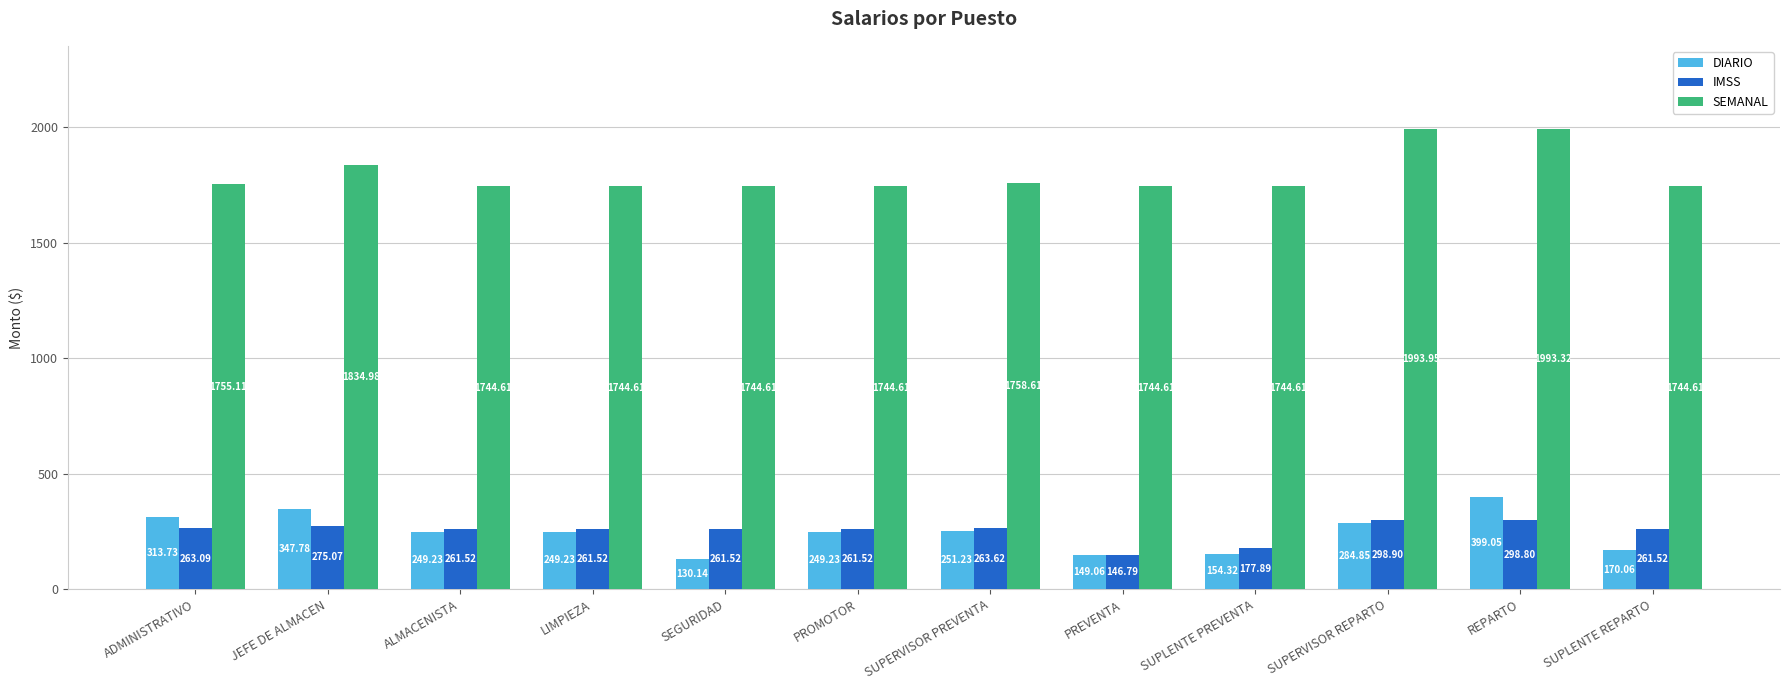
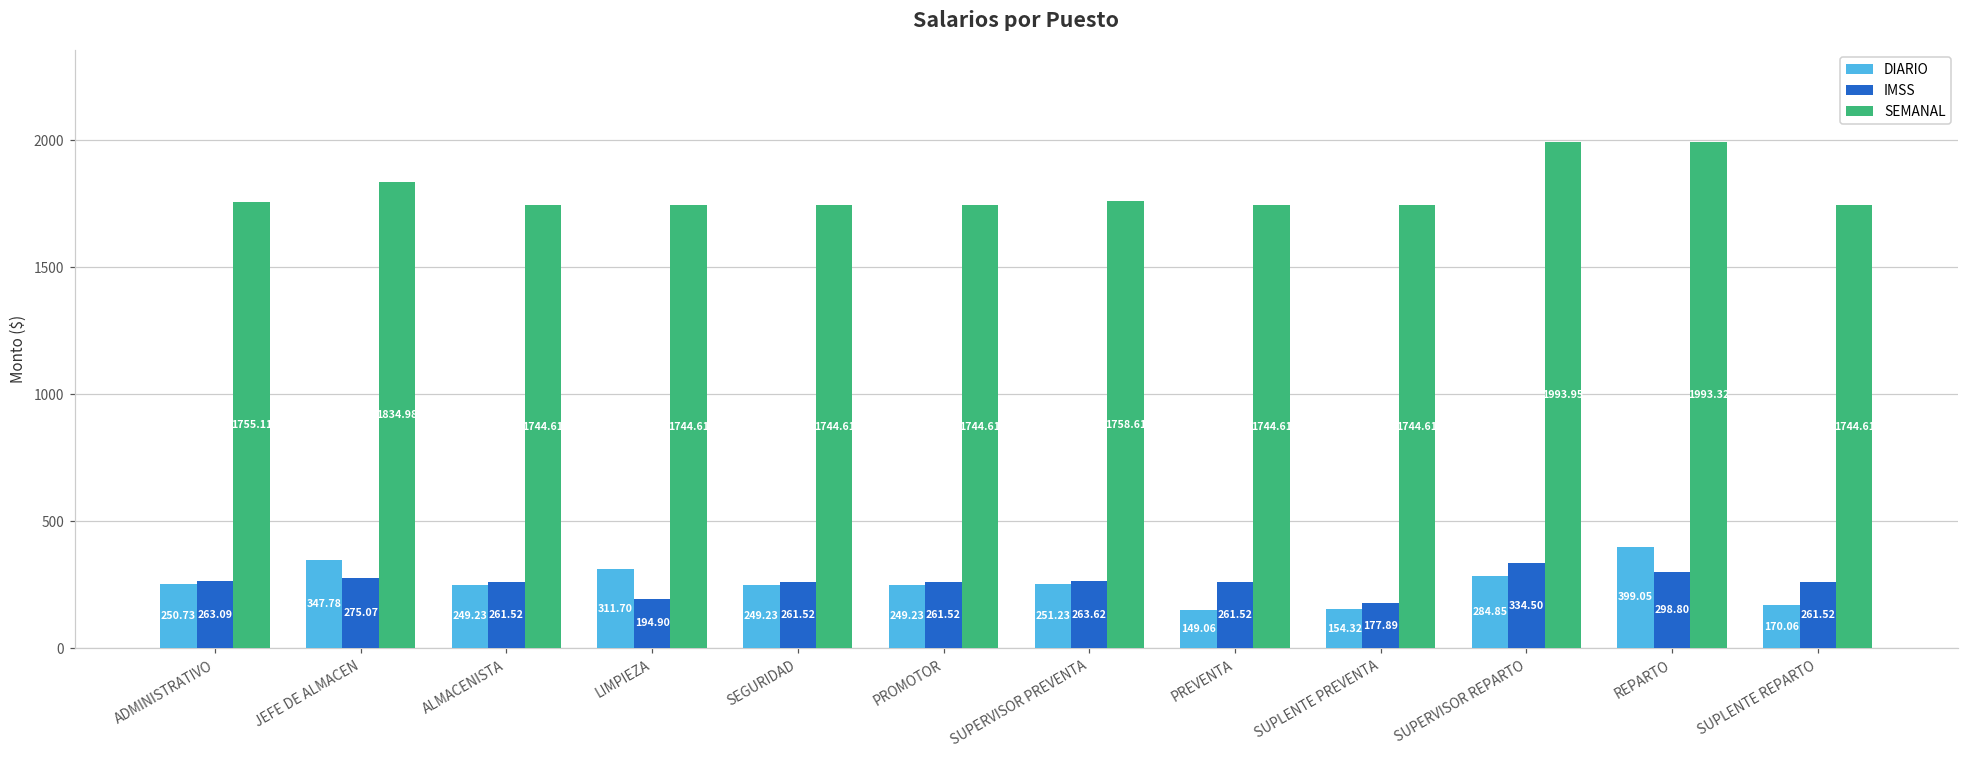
  {
    "DIARIO": {
-     "ADMINISTRATIVO": 313.73,
+     "ADMINISTRATIVO": 250.73,
      "JEFE DE ALMACEN": 347.78,
      "ALMACENISTA": 249.23,
-     "LIMPIEZA": 249.23,
-     "SEGURIDAD": 130.14,
+     "LIMPIEZA": 311.70,
+     "SEGURIDAD": 249.23,
      "PROMOTOR": 249.23,
      "SUPERVISOR PREVENTA": 251.23,
      "PREVENTA": 149.06,
      "SUPLENTE PREVENTA": 154.32,
      "SUPERVISOR REPARTO": 284.85,
      "REPARTO": 399.05,
      "SUPLENTE REPARTO": 170.06
    },
    "IMSS": {
      "ADMINISTRATIVO": 263.09,
      "JEFE DE ALMACEN": 275.07,
      "ALMACENISTA": 261.52,
-     "LIMPIEZA": 261.52,
+     "LIMPIEZA": 194.90,
      "SEGURIDAD": 261.52,
      "PROMOTOR": 261.52,
      "SUPERVISOR PREVENTA": 263.62,
-     "PREVENTA": 146.79,
+     "PREVENTA": 261.52,
      "SUPLENTE PREVENTA": 177.89,
-     "SUPERVISOR REPARTO": 298.90,
+     "SUPERVISOR REPARTO": 334.50,
      "REPARTO": 298.80,
      "SUPLENTE REPARTO": 261.52
    },
    "SEMANAL": {
      "ADMINISTRATIVO": 1755.11,
      "JEFE DE ALMACEN": 1834.98,
      "ALMACENISTA": 1744.61,
      "LIMPIEZA": 1744.61,
      "SEGURIDAD": 1744.61,
      "PROMOTOR": 1744.61,
      "SUPERVISOR PREVENTA": 1758.61,
      "PREVENTA": 1744.61,
      "SUPLENTE PREVENTA": 1744.61,
      "SUPERVISOR REPARTO": 1993.95,
      "REPARTO": 1993.32,
      "SUPLENTE REPARTO": 1744.61
    }
  }
